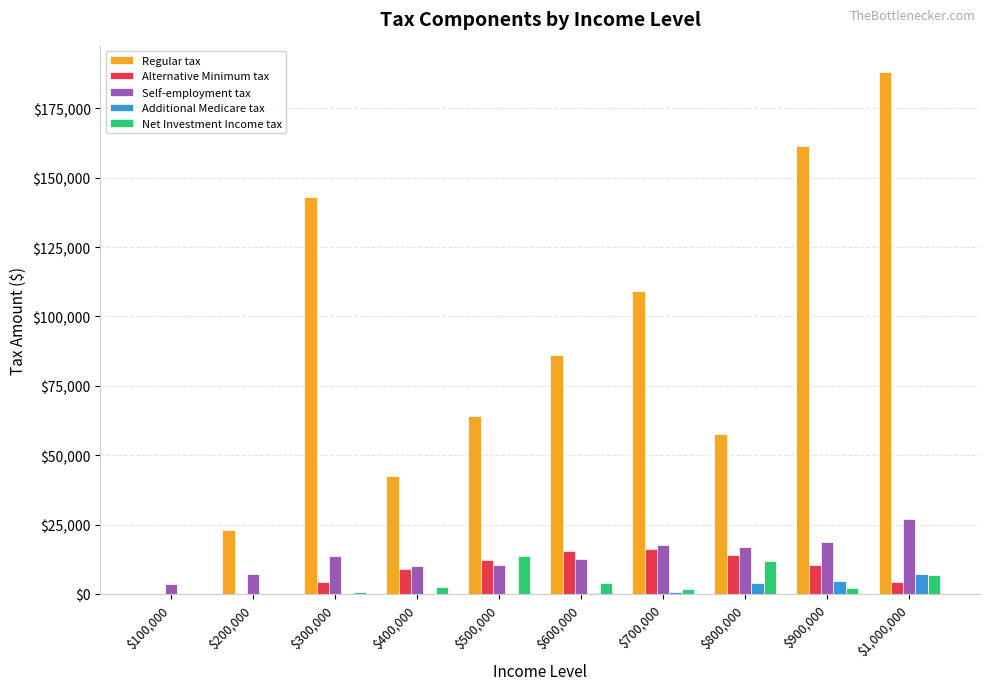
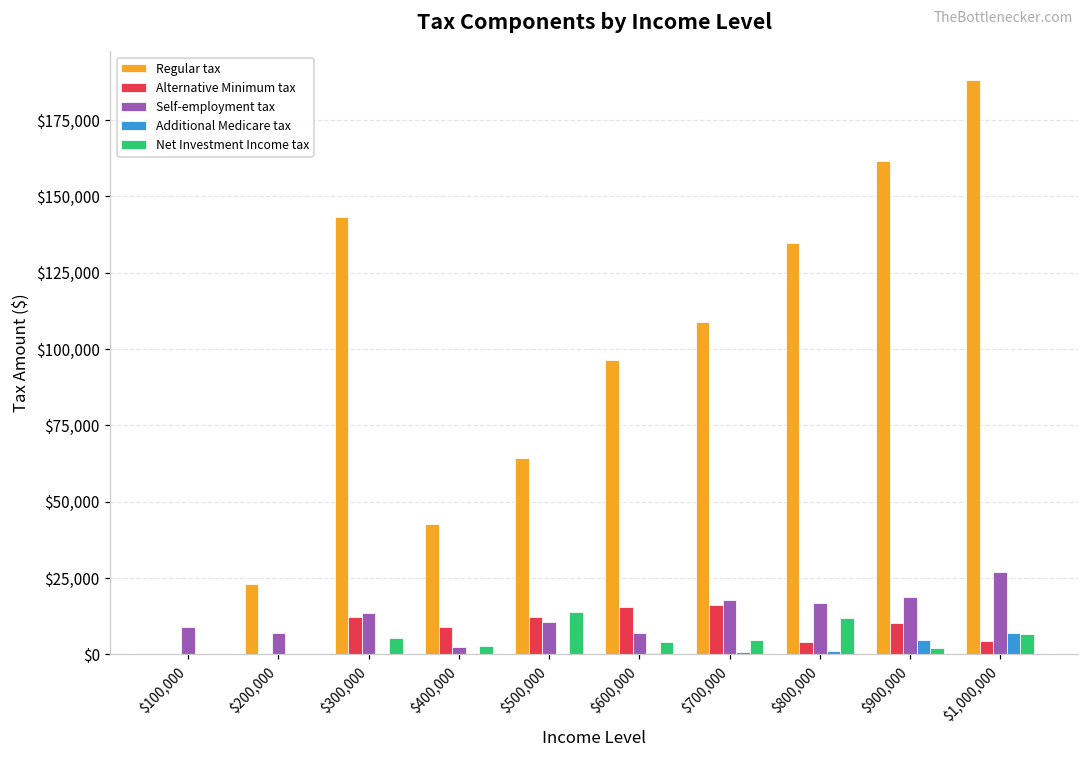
  {
    "Regular tax": {
      "$100,000": "$0",
      "$200,000": "$23,000",
      "$300,000": "$143,000",
      "$400,000": "$43,000",
      "$500,000": "$64,000",
-     "$600,000": "$86,000",
+     "$600,000": "$97,000",
      "$700,000": "$109,000",
-     "$800,000": "$58,000",
+     "$800,000": "$135,000",
      "$900,000": "$161,000",
      "$1,000,000": "$188,000"
    },
    "Alternative Minimum tax": {
      "$100,000": "$0",
      "$200,000": "$0",
-     "$300,000": "$4,000",
+     "$300,000": "$12,000",
      "$400,000": "$9,000",
      "$500,000": "$12,000",
      "$600,000": "$16,000",
      "$700,000": "$16,000",
-     "$800,000": "$14,000",
+     "$800,000": "$4,000",
      "$900,000": "$10,000",
      "$1,000,000": "$4,000"
    },
    "Self-employment tax": {
-     "$100,000": "$4,000",
+     "$100,000": "$9,000",
      "$200,000": "$7,000",
      "$300,000": "$14,000",
-     "$400,000": "$10,000",
+     "$400,000": "$2,000",
      "$500,000": "$11,000",
-     "$600,000": "$13,000",
+     "$600,000": "$7,000",
      "$700,000": "$18,000",
      "$800,000": "$17,000",
      "$900,000": "$19,000",
      "$1,000,000": "$27,000"
    },
    "Additional Medicare tax": {
      "$100,000": "$0",
      "$200,000": "$0",
      "$300,000": "$0",
      "$400,000": "$0",
      "$500,000": "$0",
-     "$800,000": "$4,000",
+     "$800,000": "$1,000",
      "$900,000": "$5,000",
      "$1,000,000": "$7,000"
    },
    "Net Investment Income tax": {
      "$100,000": "$0",
      "$200,000": "$0",
-     "$300,000": "$1,000",
+     "$300,000": "$6,000",
      "$400,000": "$3,000",
      "$500,000": "$14,000",
      "$600,000": "$4,000",
-     "$700,000": "$2,000",
+     "$700,000": "$5,000",
      "$800,000": "$12,000",
      "$900,000": "$2,000",
      "$1,000,000": "$7,000"
    }
  }
